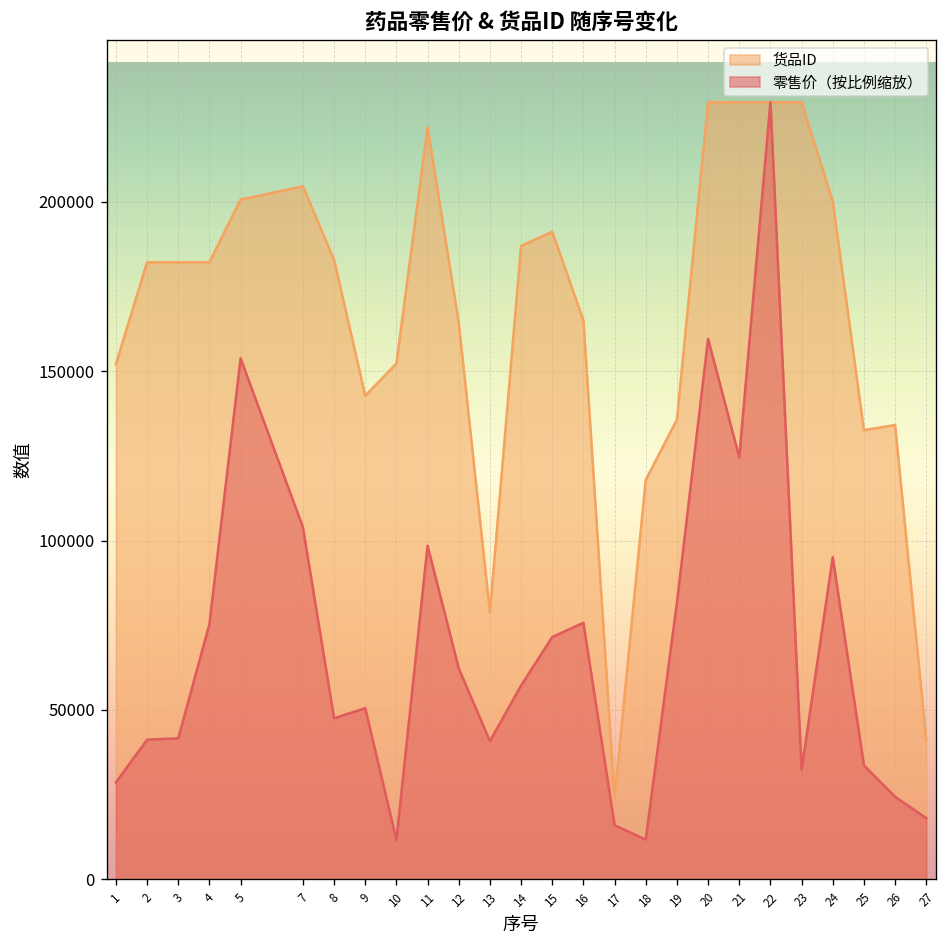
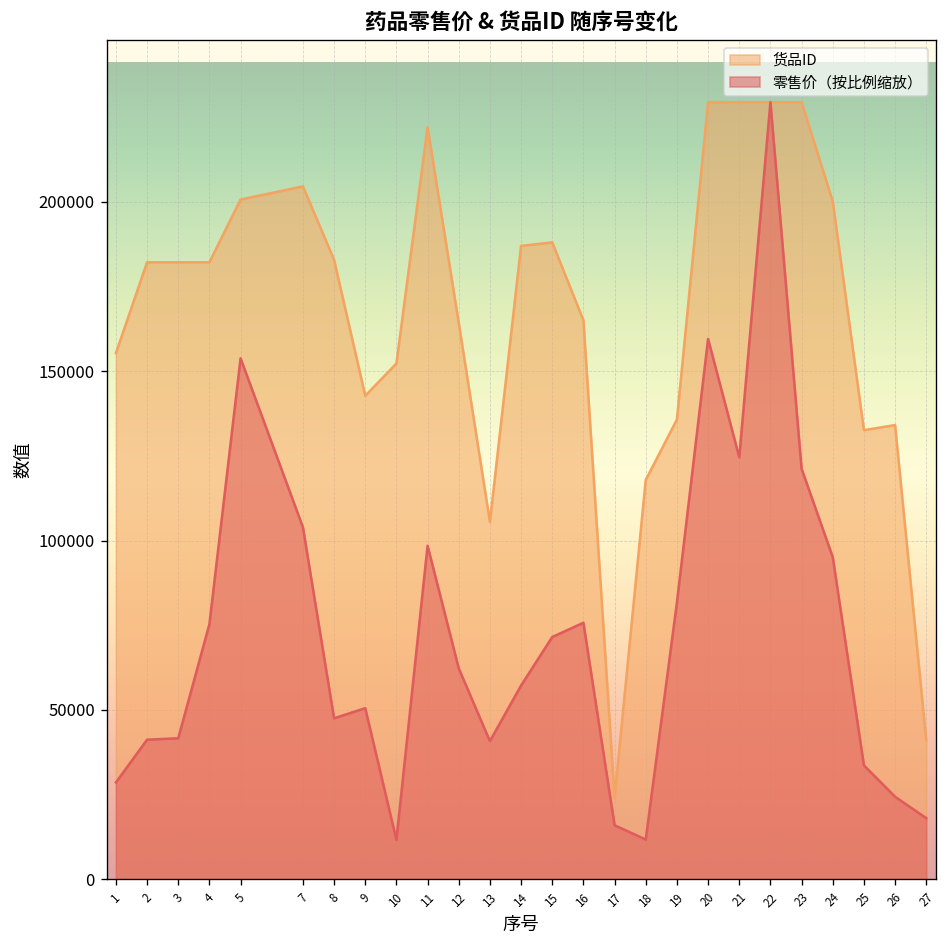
  {
    "货品ID": {
-     "1": 152000,
+     "1": 155000,
      "2": 182000,
      "3": 182000,
      "4": 182000,
      "5": 201000,
      "7": 204000,
      "8": 183000,
      "9": 143000,
      "10": 152000,
      "11": 222000,
      "12": 164000,
-     "13": 79000,
+     "13": 106000,
      "14": 187000,
-     "15": 191000,
+     "15": 188000,
      "16": 165000,
      "17": 24000,
      "18": 118000,
      "19": 136000,
      "20": 229000,
      "21": 229000,
      "23": 229000,
      "24": 200000,
      "25": 133000,
      "26": 134000,
      "27": 41000
    },
    "零售价（按比例缩放）": {
      "1": 29000,
      "2": 41000,
      "3": 42000,
      "4": 75000,
      "5": 154000,
      "7": 104000,
      "8": 48000,
      "9": 51000,
      "10": 12000,
      "11": 98000,
      "12": 62000,
      "13": 41000,
      "14": 57000,
      "15": 72000,
      "16": 76000,
      "17": 16000,
      "18": 12000,
      "19": 82000,
      "20": 159000,
      "21": 125000,
-     "23": 32000,
+     "23": 121000,
      "24": 95000,
      "25": 34000,
      "26": 24000,
      "27": 18000
    }
  }
